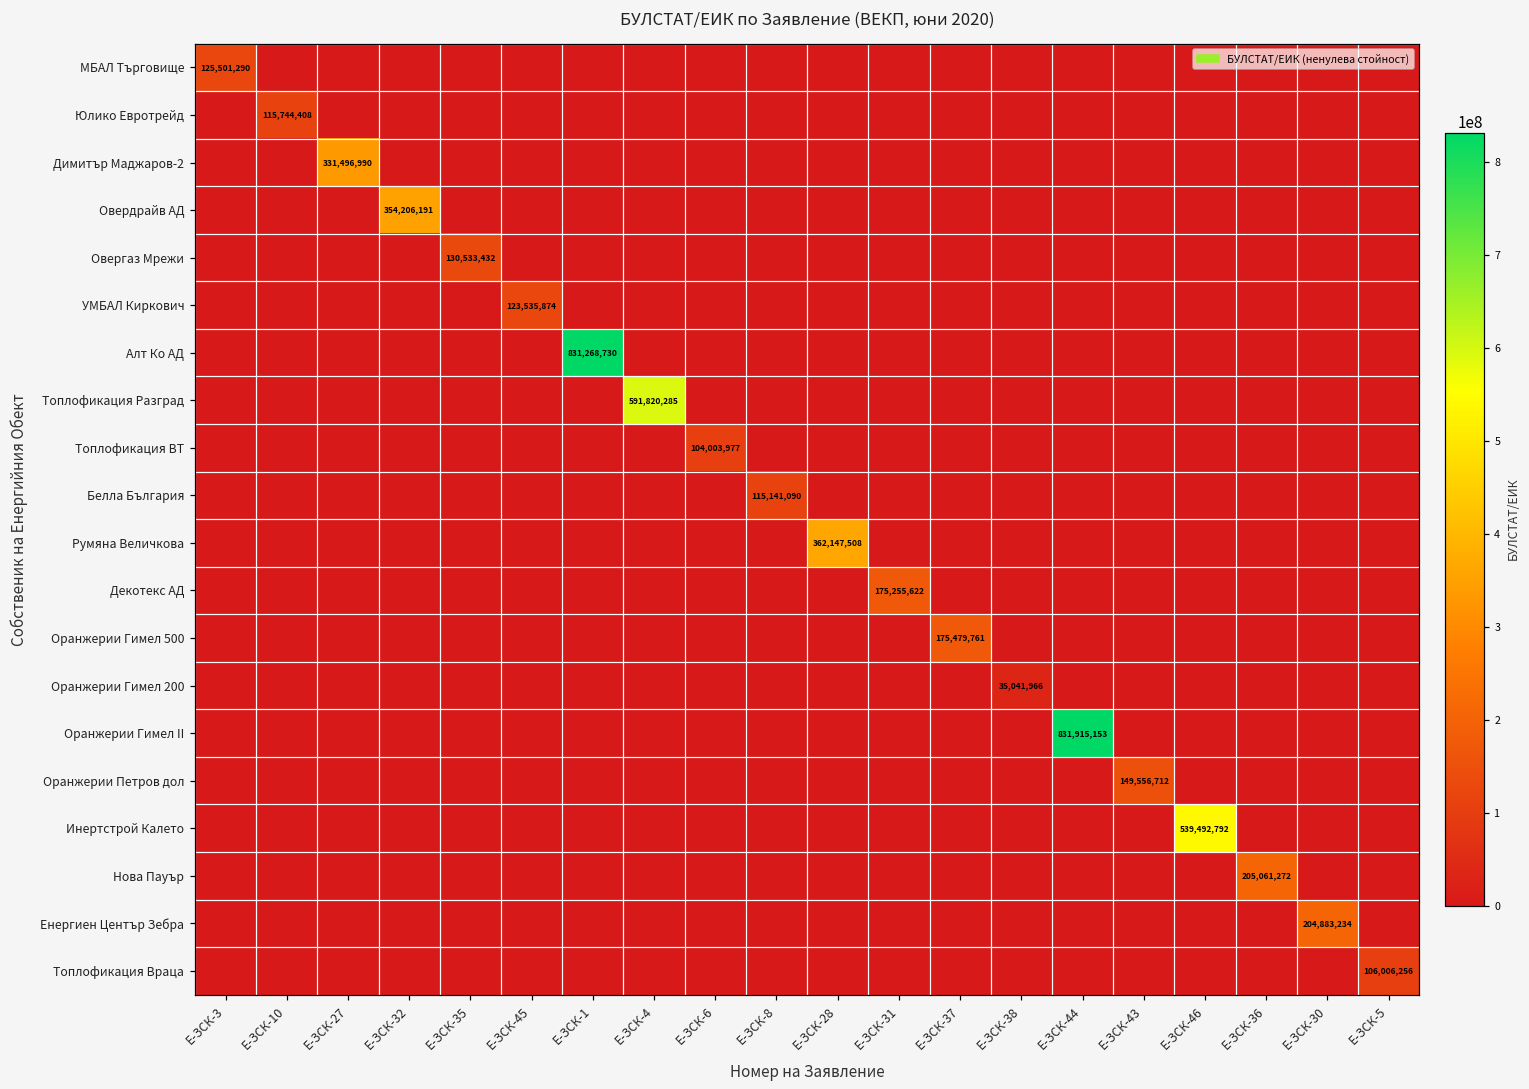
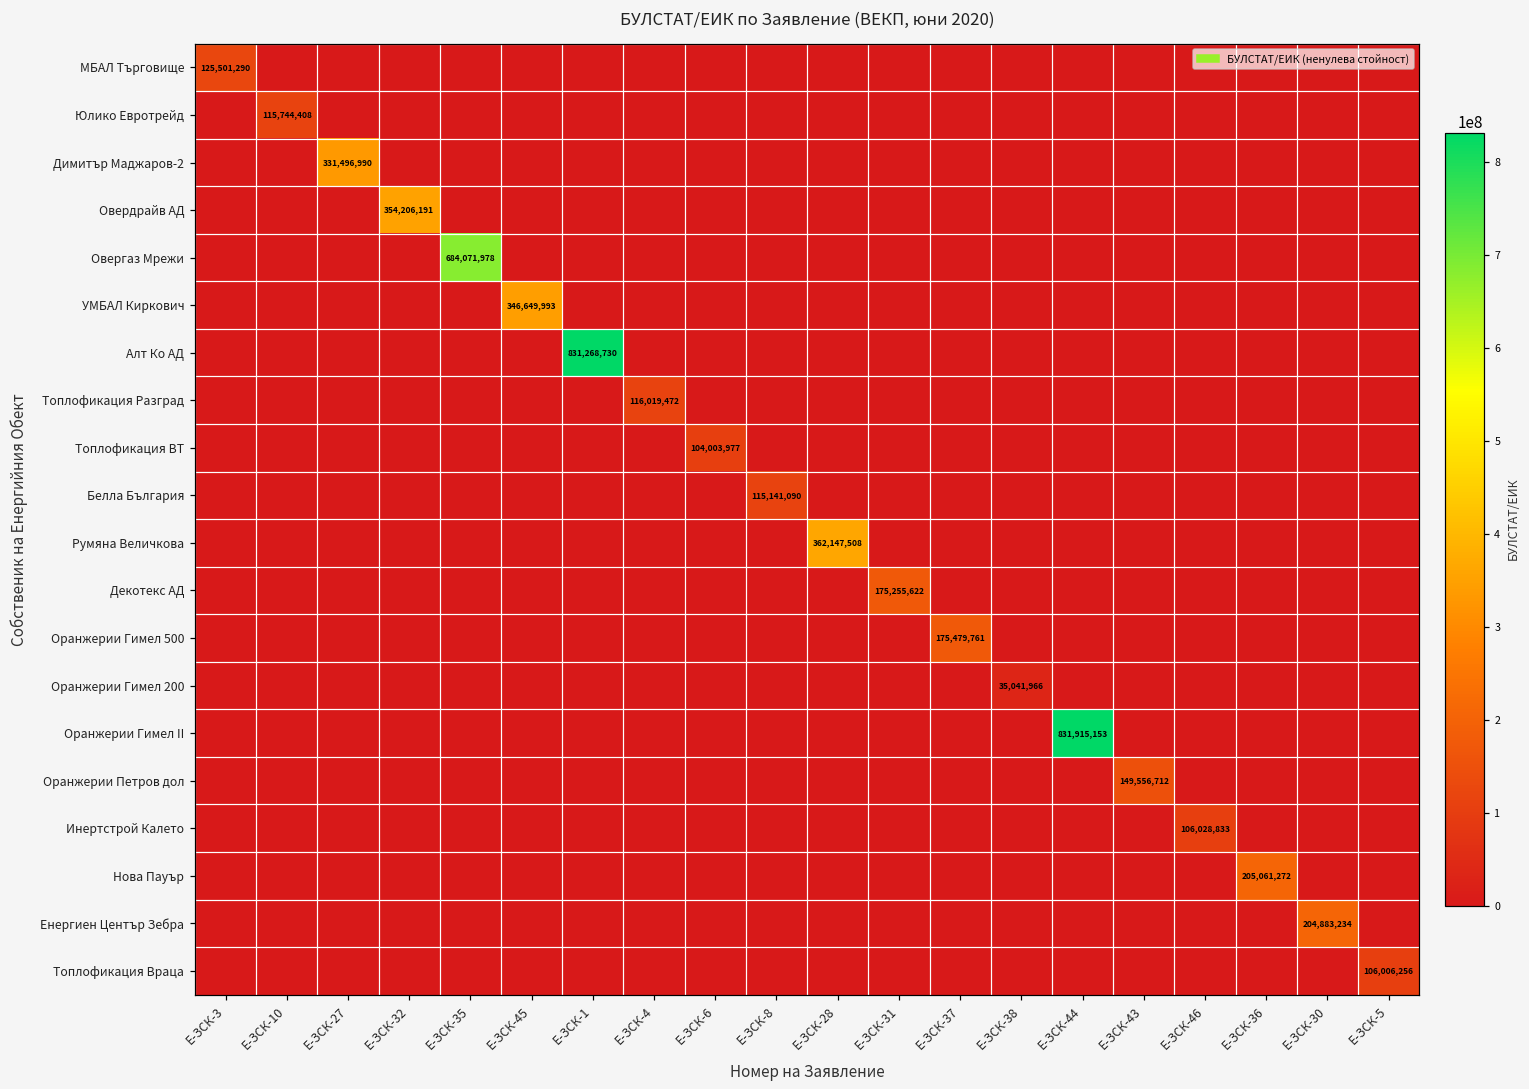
  {
    "МБАЛ Търговище": {
      "Е-ЗСК-3": "125,501,290"
    },
    "Юлико Евротрейд": {
      "Е-ЗСК-10": "115,744,408"
    },
    "Димитър Маджаров-2": {
      "Е-ЗСК-27": "331,496,990"
    },
    "Овердрайв АД": {
      "Е-ЗСК-32": "354,206,191"
    },
    "Овергаз Мрежи": {
-     "Е-ЗСК-35": "130,533,432"
+     "Е-ЗСК-35": "684,071,978"
    },
    "УМБАЛ Киркович": {
-     "Е-ЗСК-45": "123,535,874"
+     "Е-ЗСК-45": "346,649,993"
    },
    "Алт Ко АД": {
      "Е-ЗСК-1": "831,268,730"
    },
    "Топлофикация Разград": {
-     "Е-ЗСК-4": "591,820,285"
+     "Е-ЗСК-4": "116,019,472"
    },
    "Топлофикация ВТ": {
      "Е-ЗСК-6": "104,003,977"
    },
    "Белла България": {
      "Е-ЗСК-8": "115,141,090"
    },
    "Румяна Величкова": {
      "Е-ЗСК-28": "362,147,508"
    },
    "Декотекс АД": {
      "Е-ЗСК-31": "175,255,622"
    },
    "Оранжерии Гимел 500": {
      "Е-ЗСК-37": "175,479,761"
    },
    "Оранжерии Гимел 200": {
      "Е-ЗСК-38": "35,041,966"
    },
    "Оранжерии Гимел II": {
      "Е-ЗСК-44": "831,915,153"
    },
    "Оранжерии Петров дол": {
      "Е-ЗСК-43": "149,556,712"
    },
    "Инертстрой Калето": {
-     "Е-ЗСК-46": "539,492,792"
+     "Е-ЗСК-46": "106,028,833"
    },
    "Нова Пауър": {
      "Е-ЗСК-36": "205,061,272"
    },
    "Енергиен Център Зебра": {
      "Е-ЗСК-30": "204,883,234"
    },
    "Топлофикация Враца": {
      "Е-ЗСК-5": "106,006,256"
    }
  }
